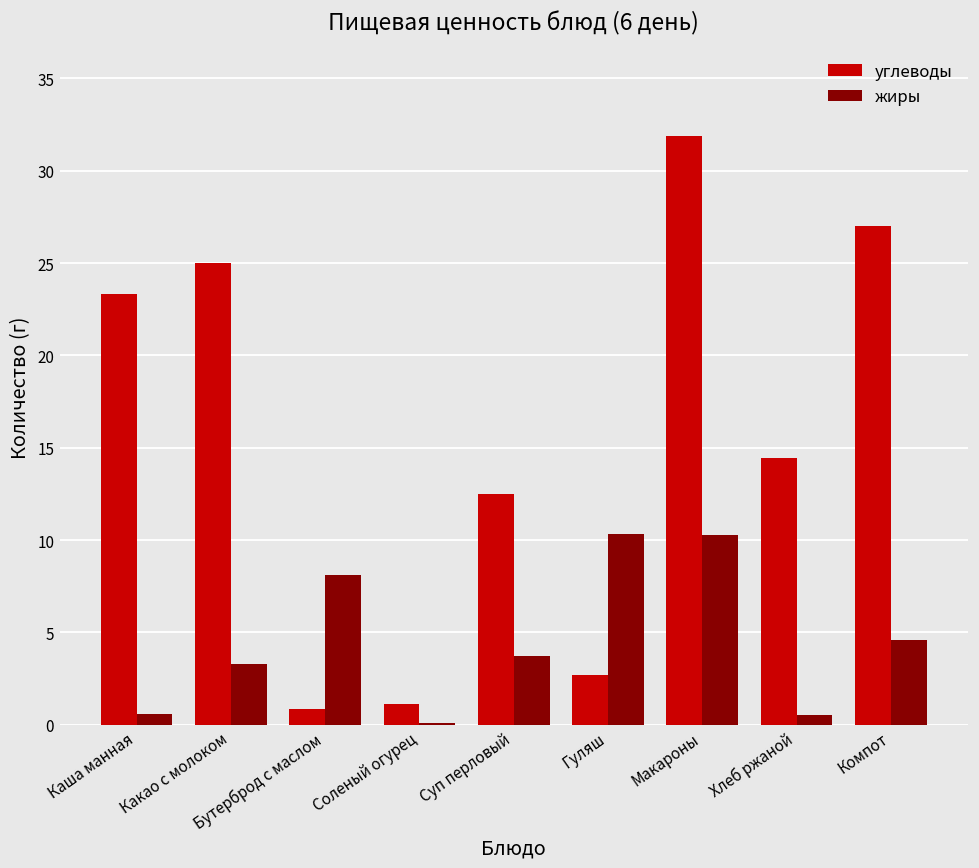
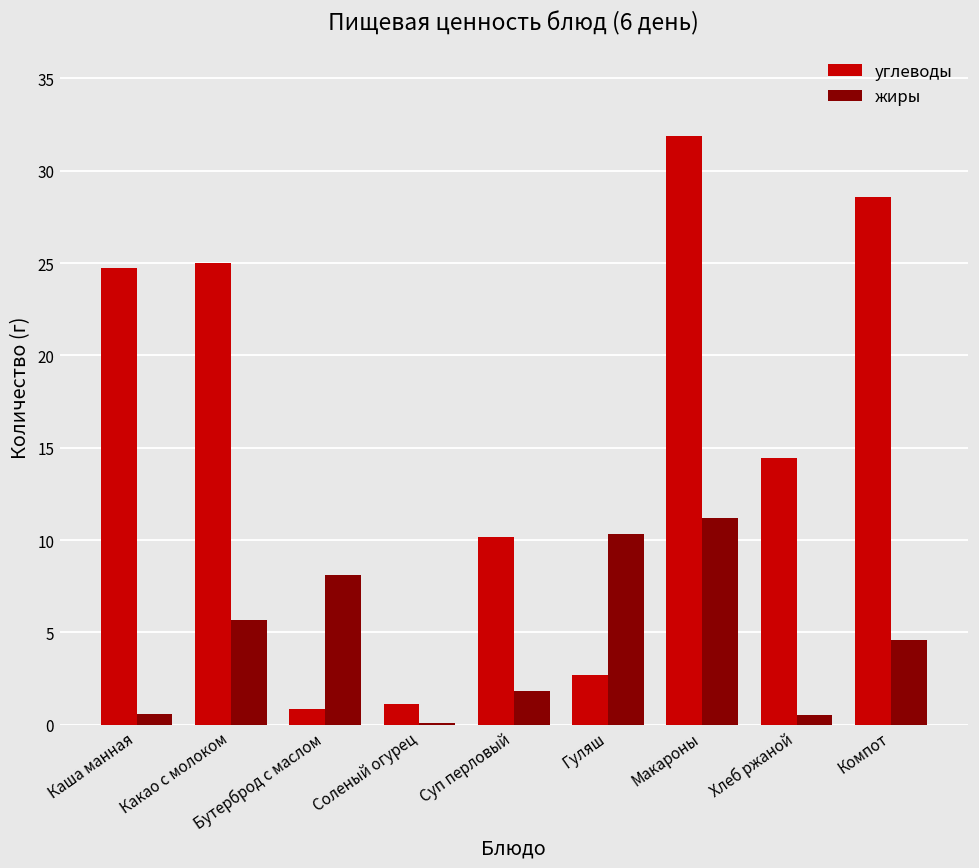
  {
    "углеводы": {
-     "Каша манная": 23.3,
+     "Каша манная": 24.7,
      "Какао с молоком": 25.0,
      "Бутерброд с маслом": 0.8,
      "Соленый огурец": 1.1,
-     "Суп перловый": 12.5,
+     "Суп перловый": 10.1,
      "Гуляш": 2.7,
      "Макароны": 31.9,
      "Хлеб ржаной": 14.5,
-     "Компот": 27.0
+     "Компот": 28.6
    },
    "жиры": {
      "Каша манная": 0.6,
-     "Какао с молоком": 3.3,
+     "Какао с молоком": 5.7,
      "Бутерброд с маслом": 8.1,
-     "Суп перловый": 3.7,
+     "Суп перловый": 1.8,
      "Гуляш": 10.3,
-     "Макароны": 10.3,
+     "Макароны": 11.2,
      "Хлеб ржаной": 0.5,
      "Компот": 4.6
    }
  }
